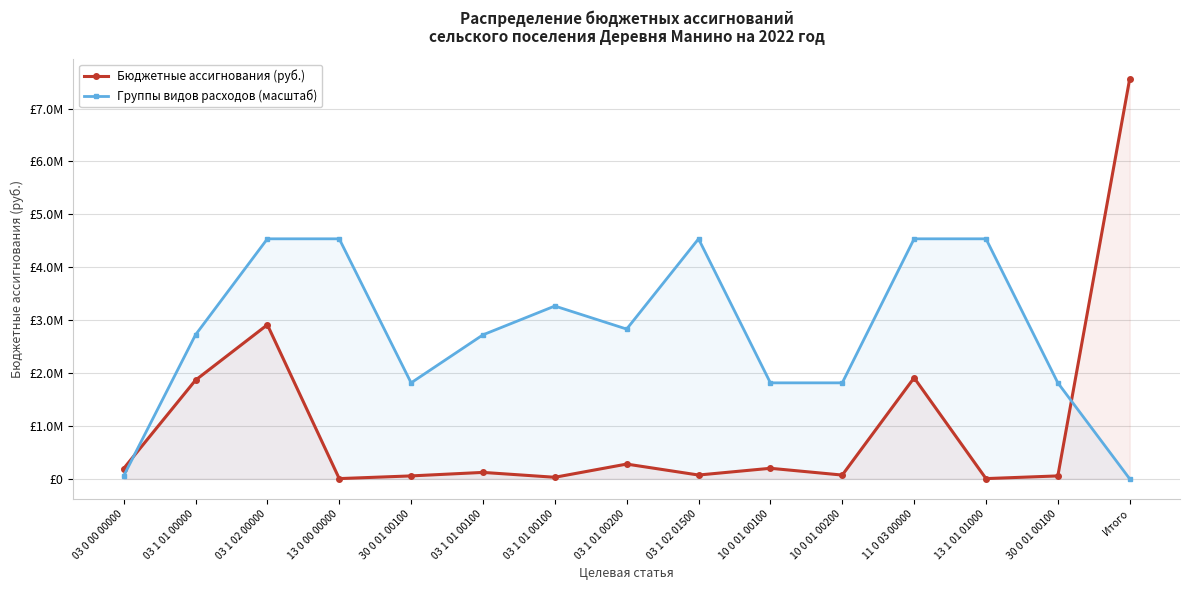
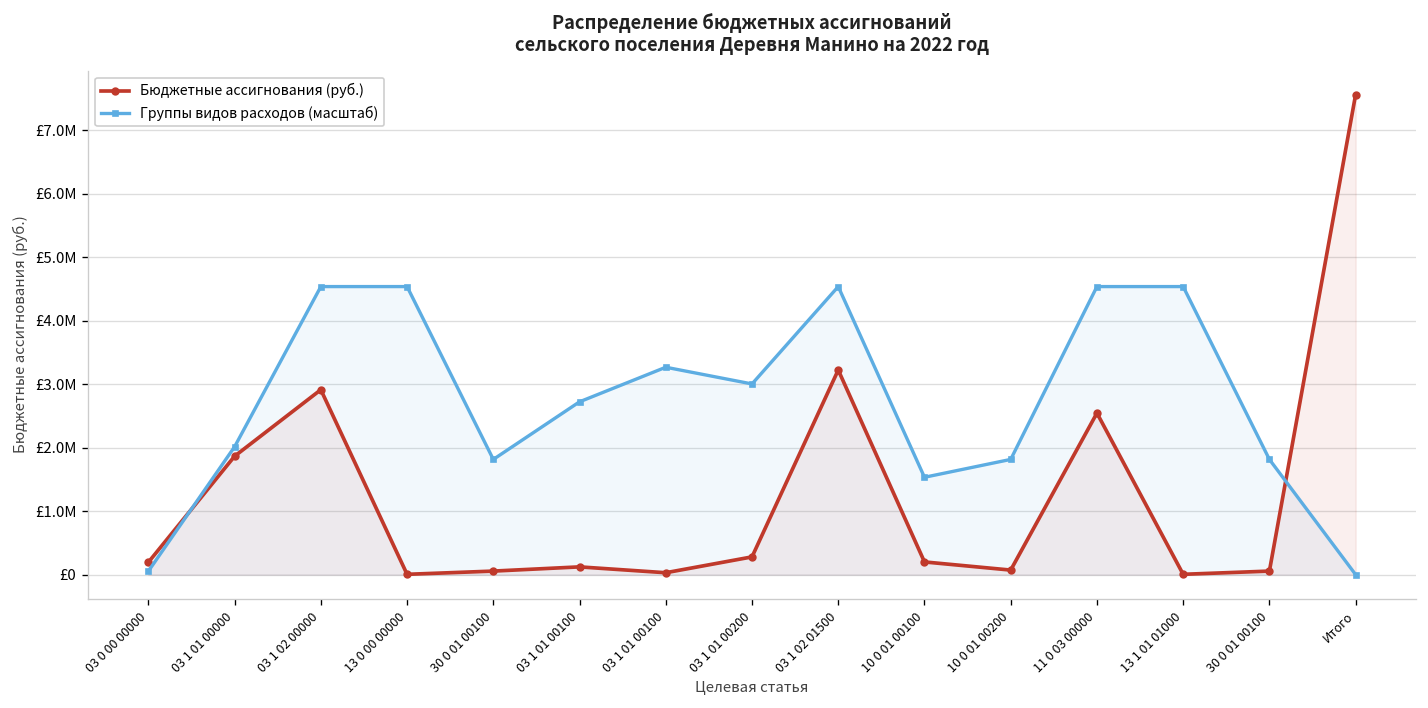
  {
    "Бюджетные ассигнования (руб.)": {
      "03 0 00 00000": "£200000",
      "03 1 01 00000": "£1900000",
      "03 1 02 00000": "£2900000",
      "13 0 00 00000": "£0",
      "03 1 01 00200": "£300000",
-     "03 1 02 01500": "£100000",
+     "03 1 02 01500": "£3200000",
      "10 0 01 00100": "£200000",
      "10 0 01 00200": "£100000",
-     "11 0 03 00000": "£1900000",
+     "11 0 03 00000": "£2500000",
      "13 1 01 01000": "£0",
      "Итого": "£7600000"
    },
    "Группы видов расходов (масштаб)": {
      "03 0 00 00000": "£100000",
-     "03 1 01 00000": "£2700000",
+     "03 1 01 00000": "£2000000",
      "03 1 02 00000": "£4500000",
      "13 0 00 00000": "£4500000",
-     "03 1 01 00200": "£2800000",
+     "03 1 01 00200": "£3000000",
      "03 1 02 01500": "£4500000",
-     "10 0 01 00100": "£1800000",
+     "10 0 01 00100": "£1500000",
      "10 0 01 00200": "£1800000",
      "11 0 03 00000": "£4500000",
      "13 1 01 01000": "£4500000",
      "Итого": "£0"
    }
  }
